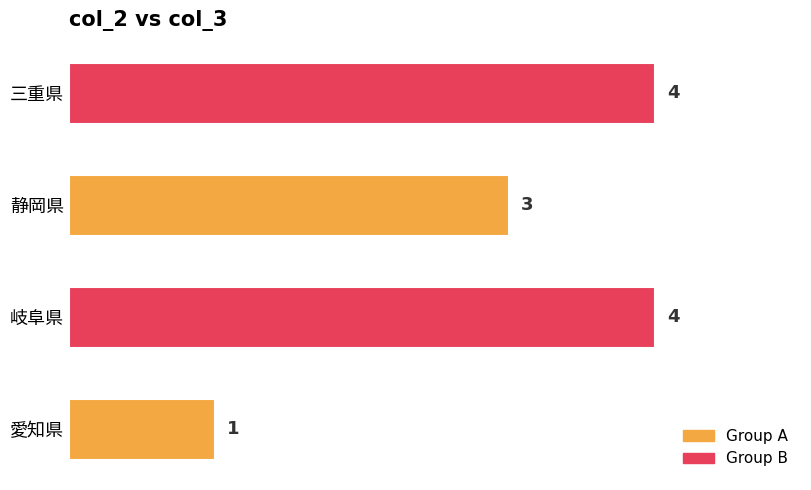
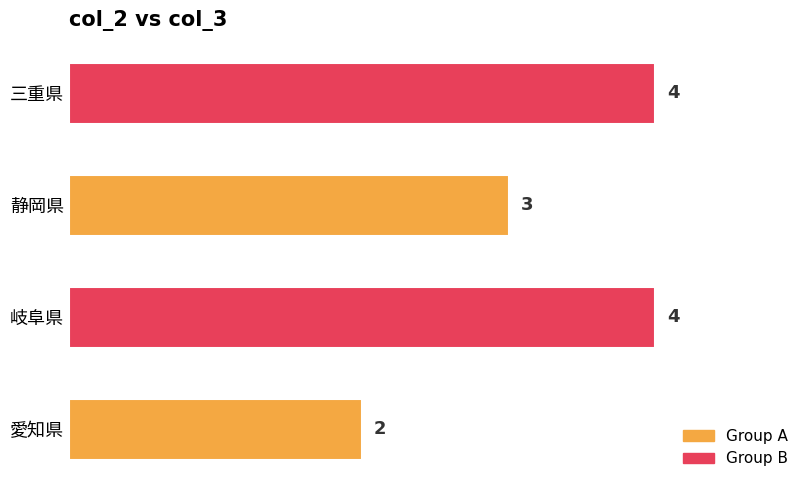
  {
    "三重県": 4,
    "静岡県": 3,
    "岐阜県": 4,
-   "愛知県": 1
+   "愛知県": 2
  }
